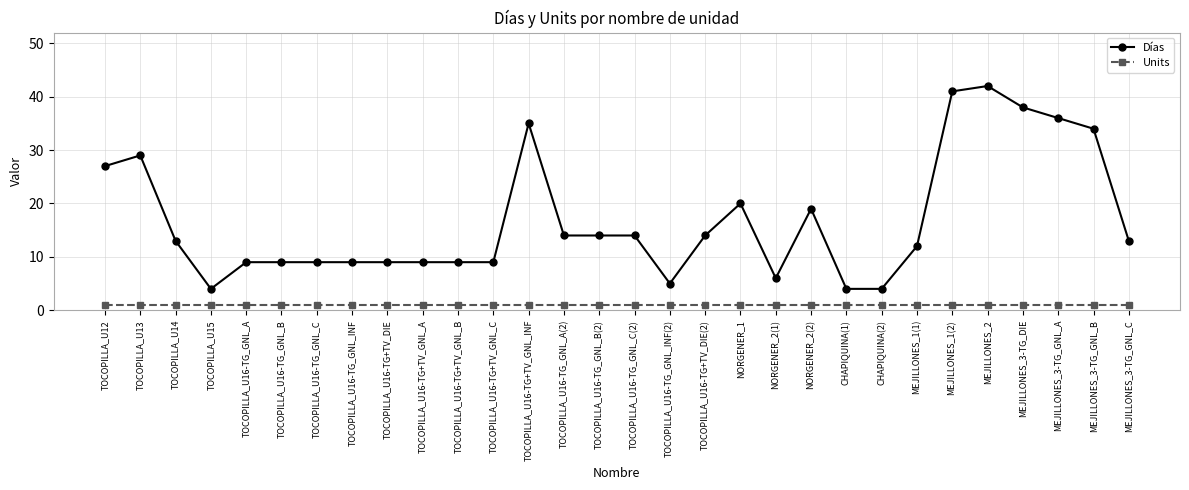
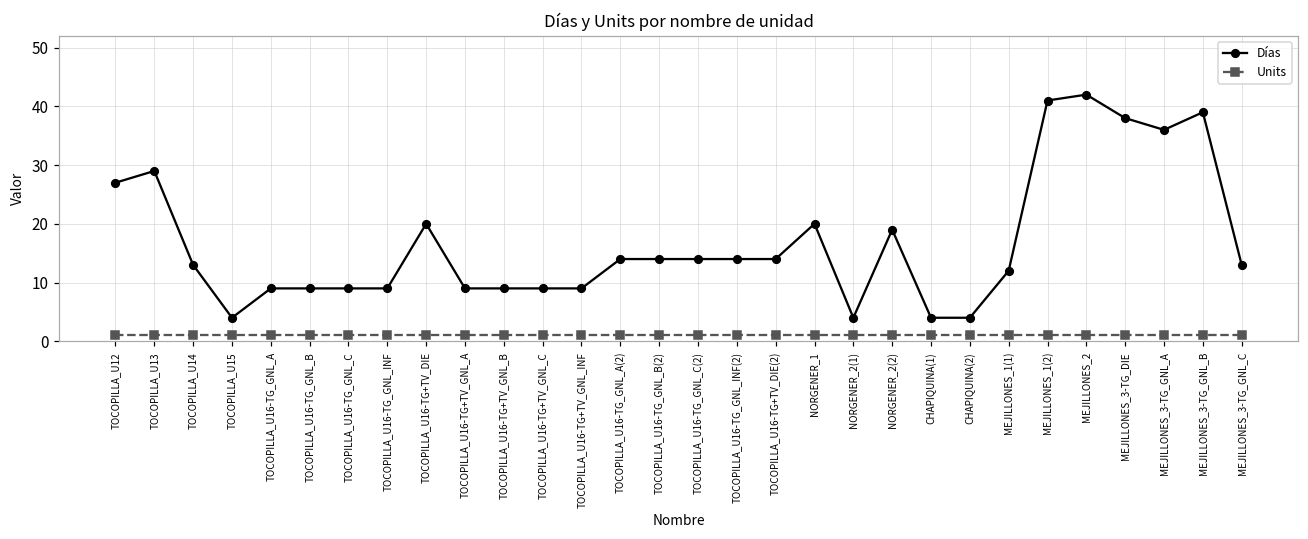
  {
    "Días": {
      "TOCOPILLA_U12": 27,
      "TOCOPILLA_U13": 29,
      "TOCOPILLA_U14": 13,
      "TOCOPILLA_U15": 4,
      "TOCOPILLA_U16-TG_GNL_A": 9,
      "TOCOPILLA_U16-TG_GNL_B": 9,
      "TOCOPILLA_U16-TG_GNL_C": 9,
      "TOCOPILLA_U16-TG_GNL_INF": 9,
-     "TOCOPILLA_U16-TG+TV_DIE": 9,
+     "TOCOPILLA_U16-TG+TV_DIE": 20,
      "TOCOPILLA_U16-TG+TV_GNL_A": 9,
      "TOCOPILLA_U16-TG+TV_GNL_B": 9,
      "TOCOPILLA_U16-TG+TV_GNL_C": 9,
-     "TOCOPILLA_U16-TG+TV_GNL_INF": 35,
+     "TOCOPILLA_U16-TG+TV_GNL_INF": 9,
      "TOCOPILLA_U16-TG_GNL_A(2)": 14,
      "TOCOPILLA_U16-TG_GNL_B(2)": 14,
      "TOCOPILLA_U16-TG_GNL_C(2)": 14,
-     "TOCOPILLA_U16-TG_GNL_INF(2)": 5,
+     "TOCOPILLA_U16-TG_GNL_INF(2)": 14,
      "TOCOPILLA_U16-TG+TV_DIE(2)": 14,
      "NORGENER_1": 20,
-     "NORGENER_2(1)": 6,
+     "NORGENER_2(1)": 4,
      "NORGENER_2(2)": 19,
      "CHAPIQUINA(1)": 4,
      "CHAPIQUINA(2)": 4,
      "MEJILLONES_1(1)": 12,
      "MEJILLONES_1(2)": 41,
      "MEJILLONES_2": 42,
      "MEJILLONES_3-TG_DIE": 38,
      "MEJILLONES_3-TG_GNL_A": 36,
-     "MEJILLONES_3-TG_GNL_B": 34,
+     "MEJILLONES_3-TG_GNL_B": 39,
      "MEJILLONES_3-TG_GNL_C": 13
    },
    "Units": {
      "TOCOPILLA_U12": 1,
      "TOCOPILLA_U13": 1,
      "TOCOPILLA_U14": 1,
      "TOCOPILLA_U15": 1,
      "TOCOPILLA_U16-TG_GNL_A": 1,
      "TOCOPILLA_U16-TG_GNL_B": 1,
      "TOCOPILLA_U16-TG_GNL_C": 1,
      "TOCOPILLA_U16-TG_GNL_INF": 1,
      "TOCOPILLA_U16-TG+TV_DIE": 1,
      "TOCOPILLA_U16-TG+TV_GNL_A": 1,
      "TOCOPILLA_U16-TG+TV_GNL_B": 1,
      "TOCOPILLA_U16-TG+TV_GNL_C": 1,
      "TOCOPILLA_U16-TG+TV_GNL_INF": 1,
      "TOCOPILLA_U16-TG_GNL_A(2)": 1,
      "TOCOPILLA_U16-TG_GNL_B(2)": 1,
      "TOCOPILLA_U16-TG_GNL_C(2)": 1,
      "TOCOPILLA_U16-TG_GNL_INF(2)": 1,
      "TOCOPILLA_U16-TG+TV_DIE(2)": 1,
      "NORGENER_1": 1,
      "NORGENER_2(1)": 1,
      "NORGENER_2(2)": 1,
      "CHAPIQUINA(1)": 1,
      "CHAPIQUINA(2)": 1,
      "MEJILLONES_1(1)": 1,
      "MEJILLONES_1(2)": 1,
      "MEJILLONES_2": 1,
      "MEJILLONES_3-TG_DIE": 1,
      "MEJILLONES_3-TG_GNL_A": 1,
      "MEJILLONES_3-TG_GNL_B": 1,
      "MEJILLONES_3-TG_GNL_C": 1
    }
  }
